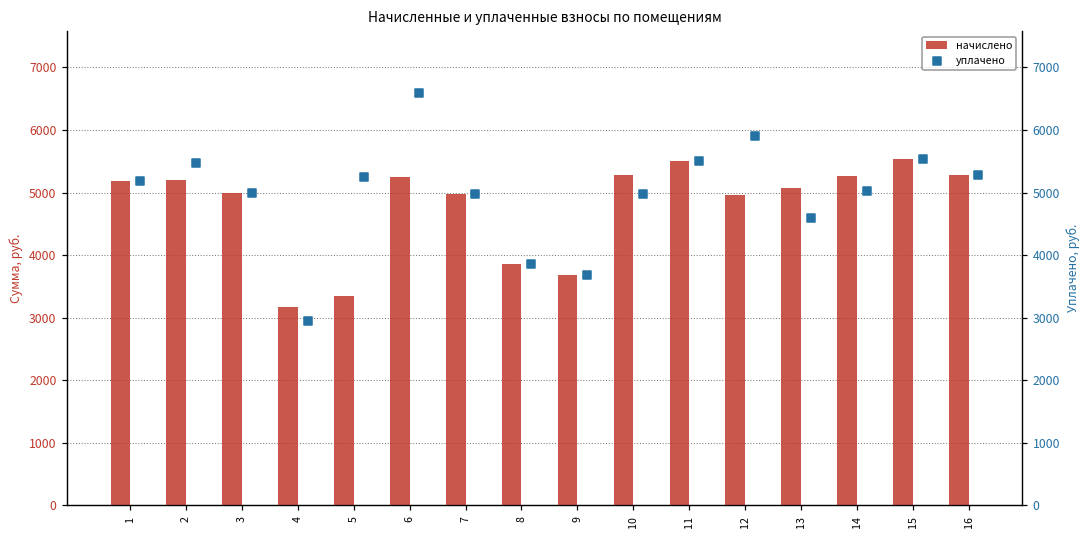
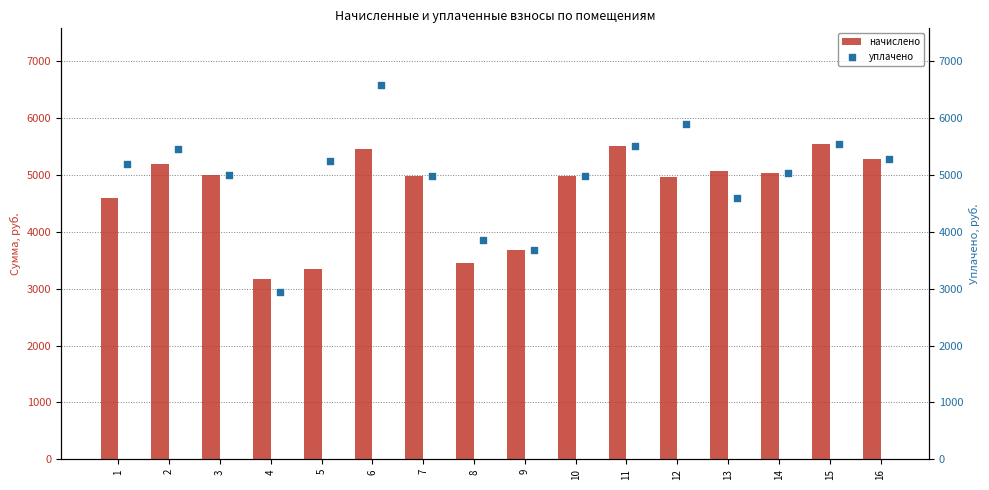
  {
    "начислено": {
-     "1": 5200,
+     "1": 4600,
      "2": 5200,
      "3": 5000,
      "4": 3200,
      "5": 3400,
-     "6": 5200,
+     "6": 5500,
      "7": 5000,
-     "8": 3900,
+     "8": 3400,
      "9": 3700,
-     "10": 5300,
+     "10": 5000,
      "11": 5500,
      "12": 5000,
      "13": 5100,
-     "14": 5300,
+     "14": 5000,
      "15": 5500,
      "16": 5300
    }
  }
